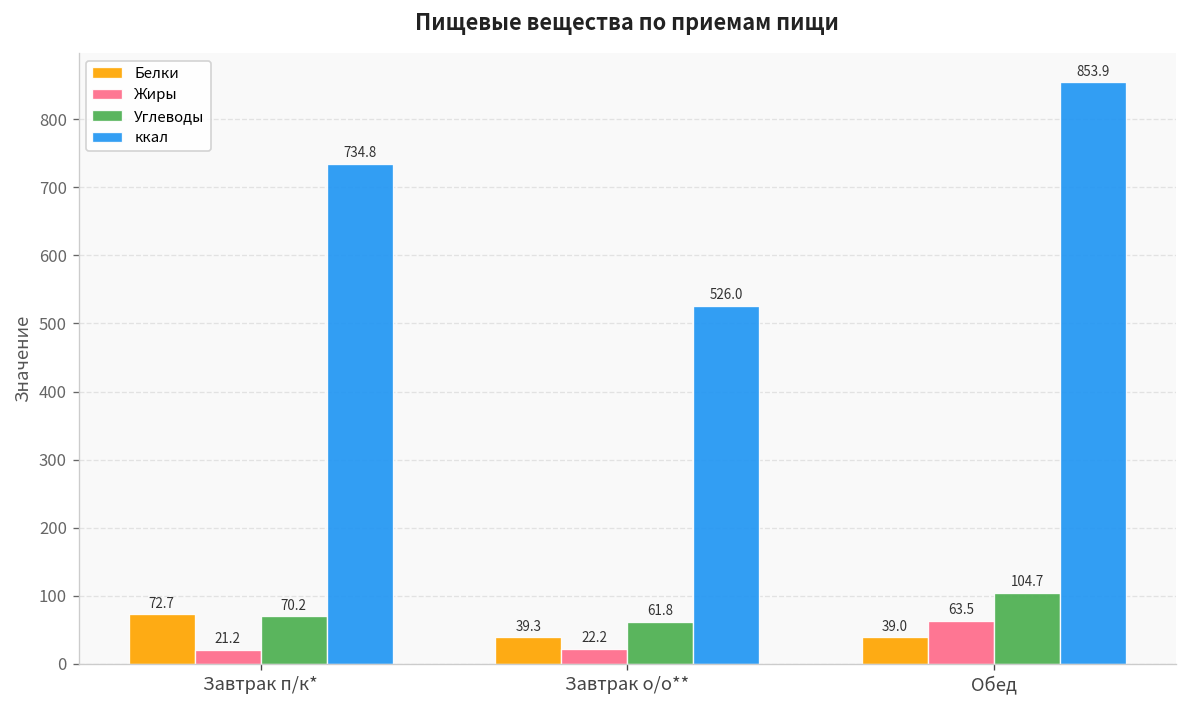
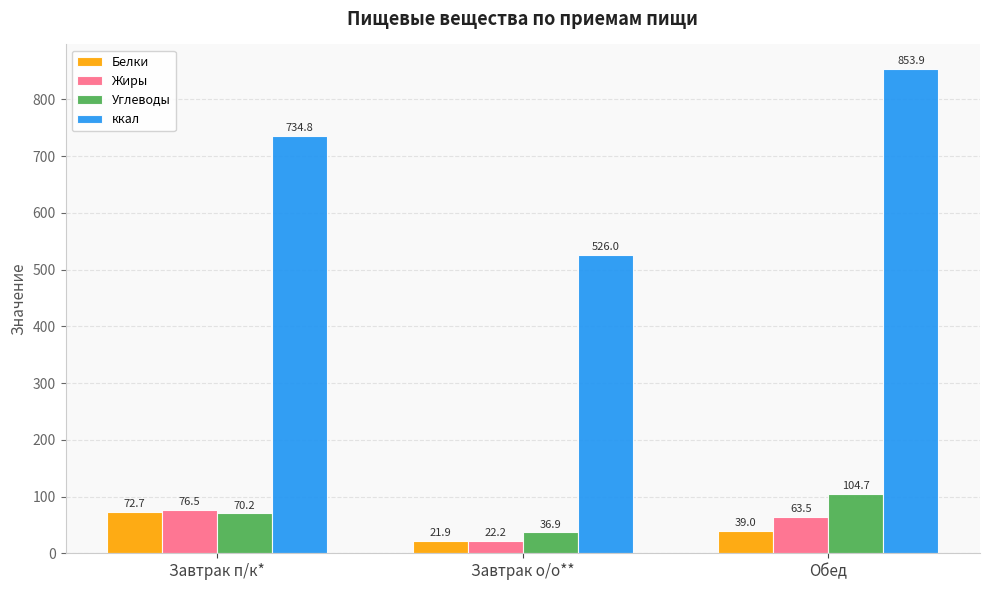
  {
    "Белки": {
      "Завтрак п/к*": 72.7,
-     "Завтрак о/о**": 39.3,
+     "Завтрак о/о**": 21.9,
      "Обед": 39.0
    },
    "Жиры": {
-     "Завтрак п/к*": 21.2,
+     "Завтрак п/к*": 76.5,
      "Завтрак о/о**": 22.2,
      "Обед": 63.5
    },
    "Углеводы": {
      "Завтрак п/к*": 70.2,
-     "Завтрак о/о**": 61.8,
+     "Завтрак о/о**": 36.9,
      "Обед": 104.7
    },
    "ккал": {
      "Завтрак п/к*": 734.8,
      "Завтрак о/о**": 526.0,
      "Обед": 853.9
    }
  }
